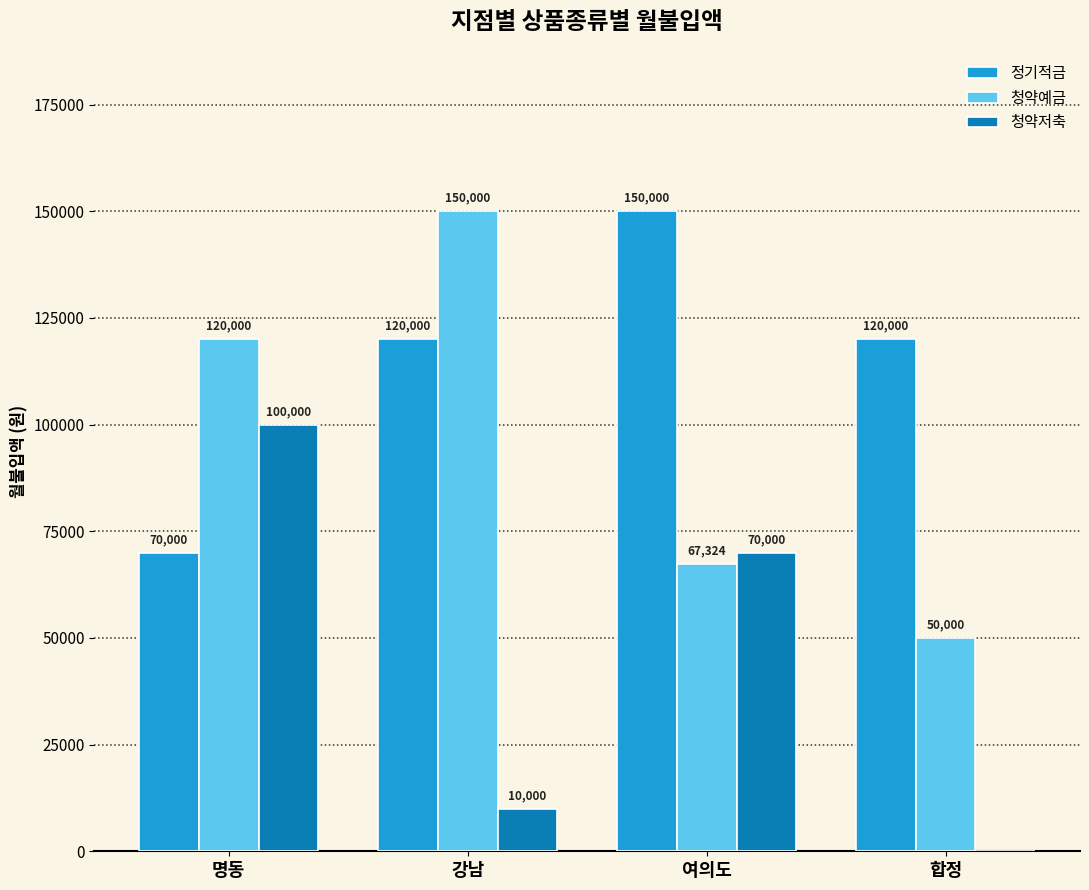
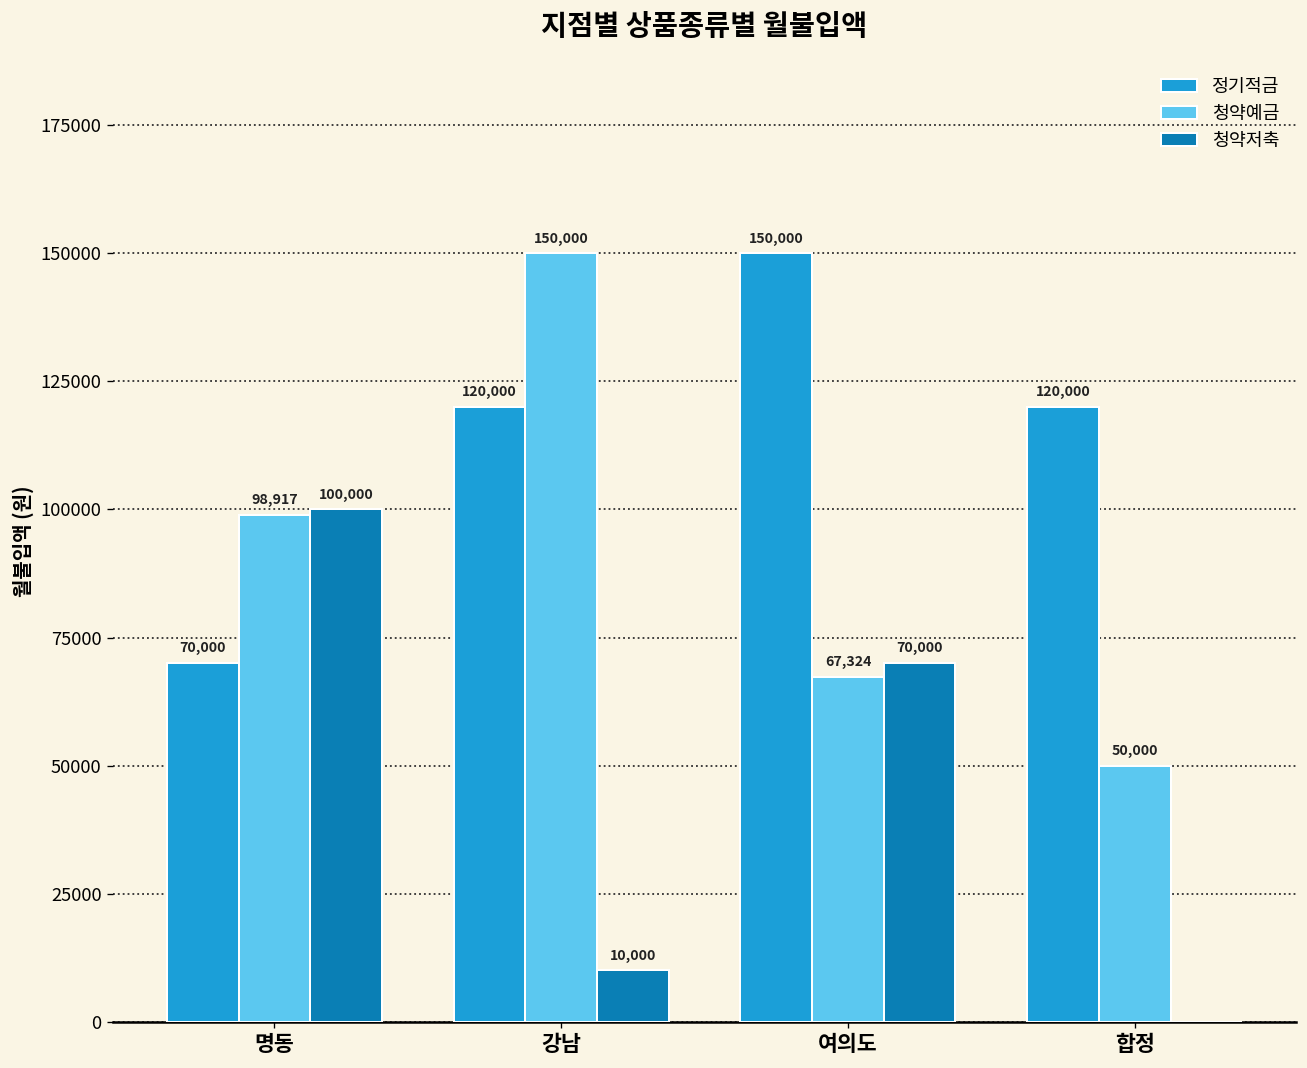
  {
    "청약예금": {
-     "명동": "120,000",
+     "명동": "98,917",
      "강남": "150,000",
      "여의도": "67,324",
      "합정": "50,000"
    }
  }
